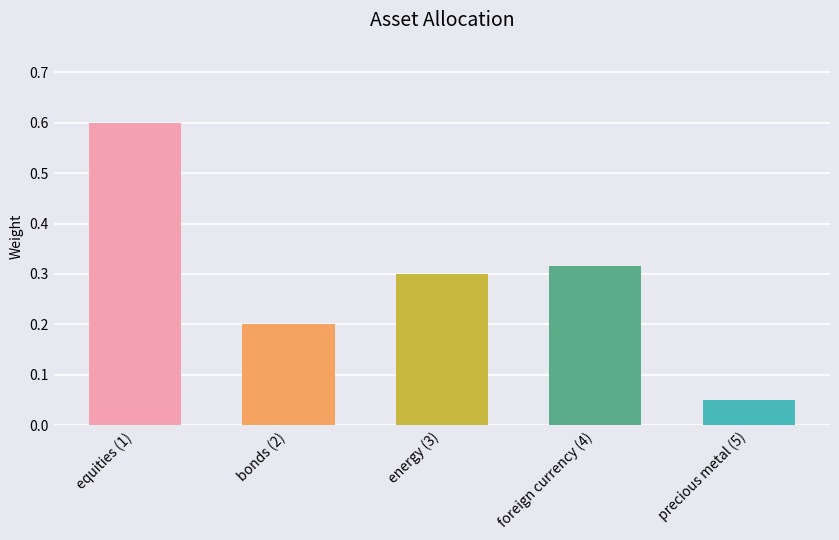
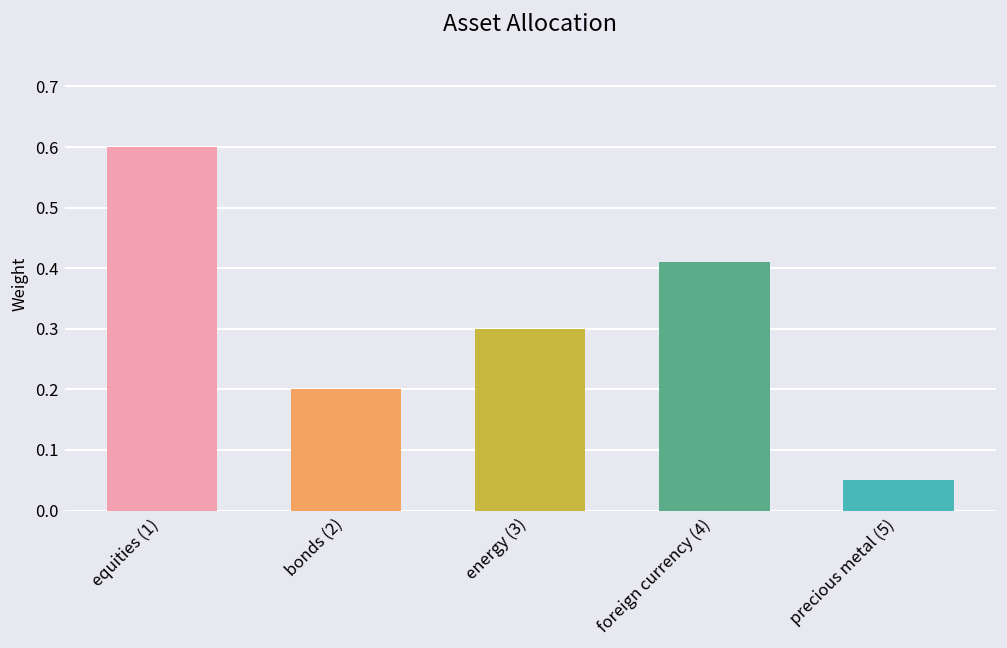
  {
    "equities (1)": 0.60,
    "bonds (2)": 0.20,
    "energy (3)": 0.30,
-   "foreign currency (4)": 0.32,
+   "foreign currency (4)": 0.41,
    "precious metal (5)": 0.05
  }
